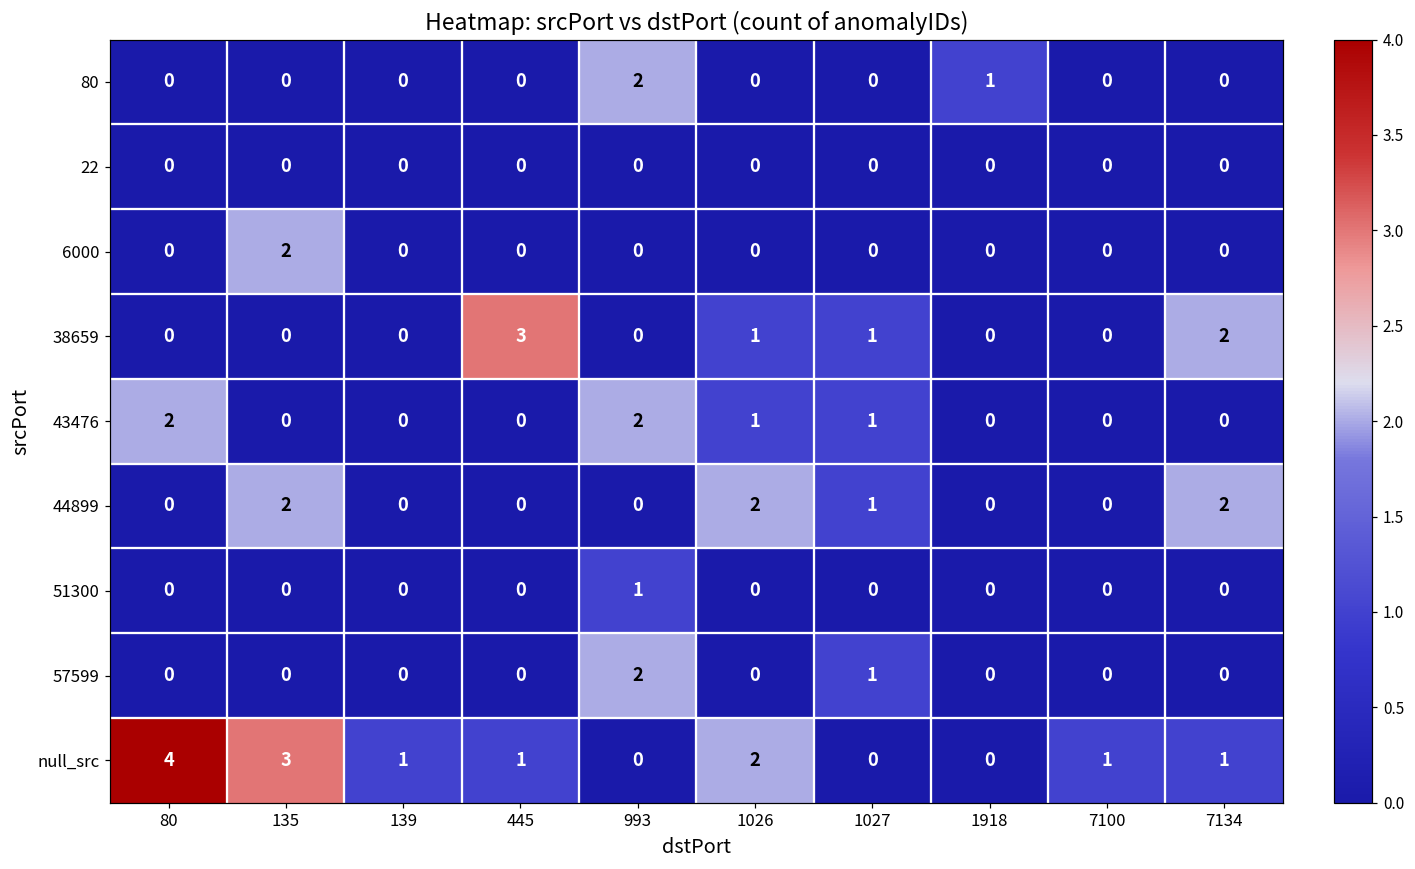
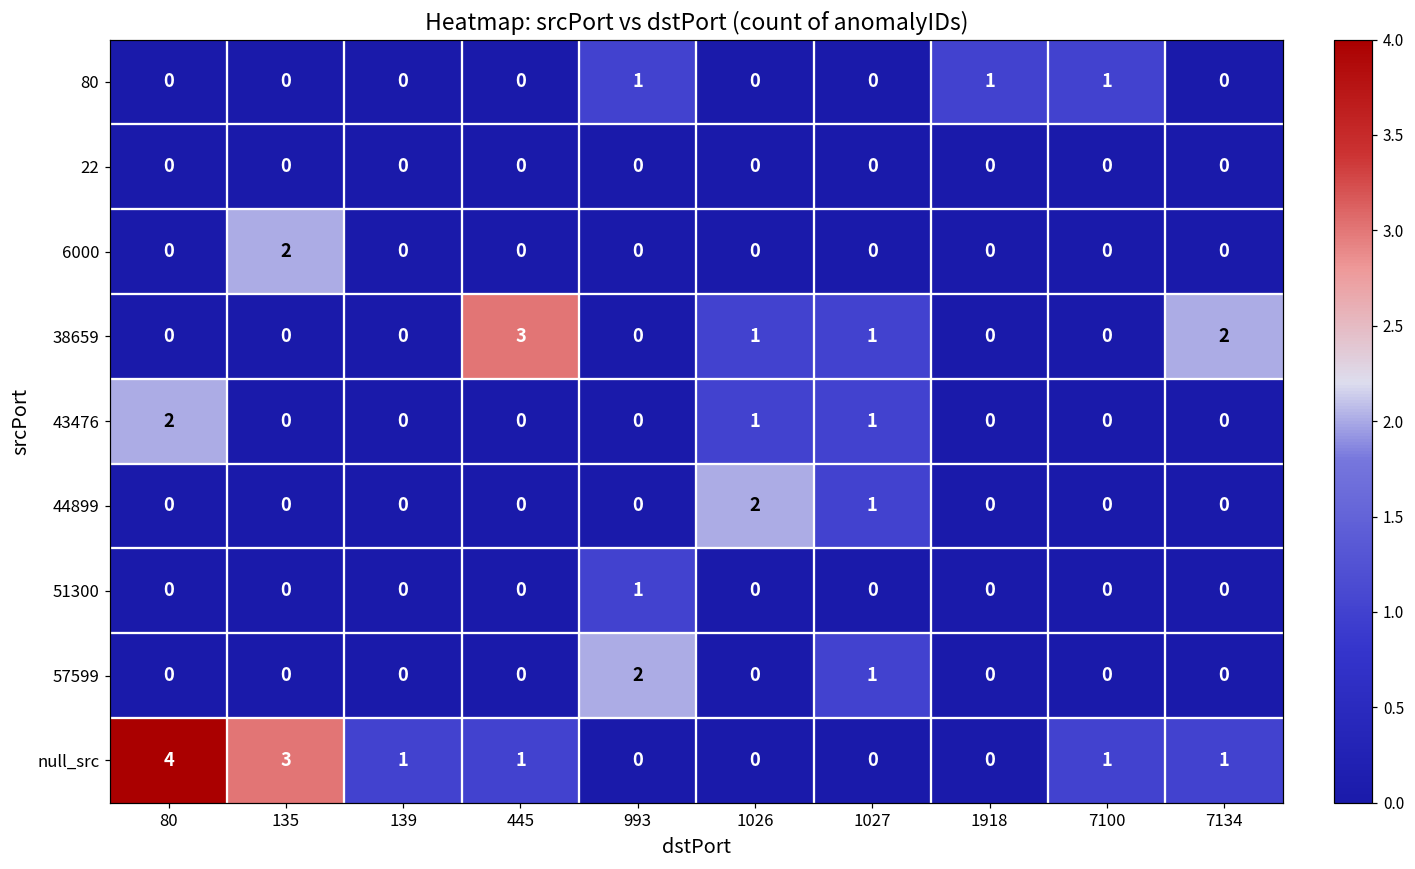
  {
    "80": {
      "80": 0,
      "135": 0,
      "139": 0,
      "445": 0,
-     "993": 2,
+     "993": 1,
      "1026": 0,
      "1027": 0,
      "1918": 1,
-     "7100": 0,
+     "7100": 1,
      "7134": 0
    },
    "22": {
      "80": 0,
      "135": 0,
      "139": 0,
      "445": 0,
      "993": 0,
      "1026": 0,
      "1027": 0,
      "1918": 0,
      "7100": 0,
      "7134": 0
    },
    "6000": {
      "80": 0,
      "135": 2,
      "139": 0,
      "445": 0,
      "993": 0,
      "1026": 0,
      "1027": 0,
      "1918": 0,
      "7100": 0,
      "7134": 0
    },
    "38659": {
      "80": 0,
      "135": 0,
      "139": 0,
      "445": 3,
      "993": 0,
      "1026": 1,
      "1027": 1,
      "1918": 0,
      "7100": 0,
      "7134": 2
    },
    "43476": {
      "80": 2,
      "135": 0,
      "139": 0,
      "445": 0,
-     "993": 2,
+     "993": 0,
      "1026": 1,
      "1027": 1,
      "1918": 0,
      "7100": 0,
      "7134": 0
    },
    "44899": {
      "80": 0,
-     "135": 2,
+     "135": 0,
      "139": 0,
      "445": 0,
      "993": 0,
      "1026": 2,
      "1027": 1,
      "1918": 0,
      "7100": 0,
-     "7134": 2
+     "7134": 0
    },
    "51300": {
      "80": 0,
      "135": 0,
      "139": 0,
      "445": 0,
      "993": 1,
      "1026": 0,
      "1027": 0,
      "1918": 0,
      "7100": 0,
      "7134": 0
    },
    "57599": {
      "80": 0,
      "135": 0,
      "139": 0,
      "445": 0,
      "993": 2,
      "1026": 0,
      "1027": 1,
      "1918": 0,
      "7100": 0,
      "7134": 0
    },
    "null_src": {
      "80": 4,
      "135": 3,
      "139": 1,
      "445": 1,
      "993": 0,
-     "1026": 2,
+     "1026": 0,
      "1027": 0,
      "1918": 0,
      "7100": 1,
      "7134": 1
    }
  }
